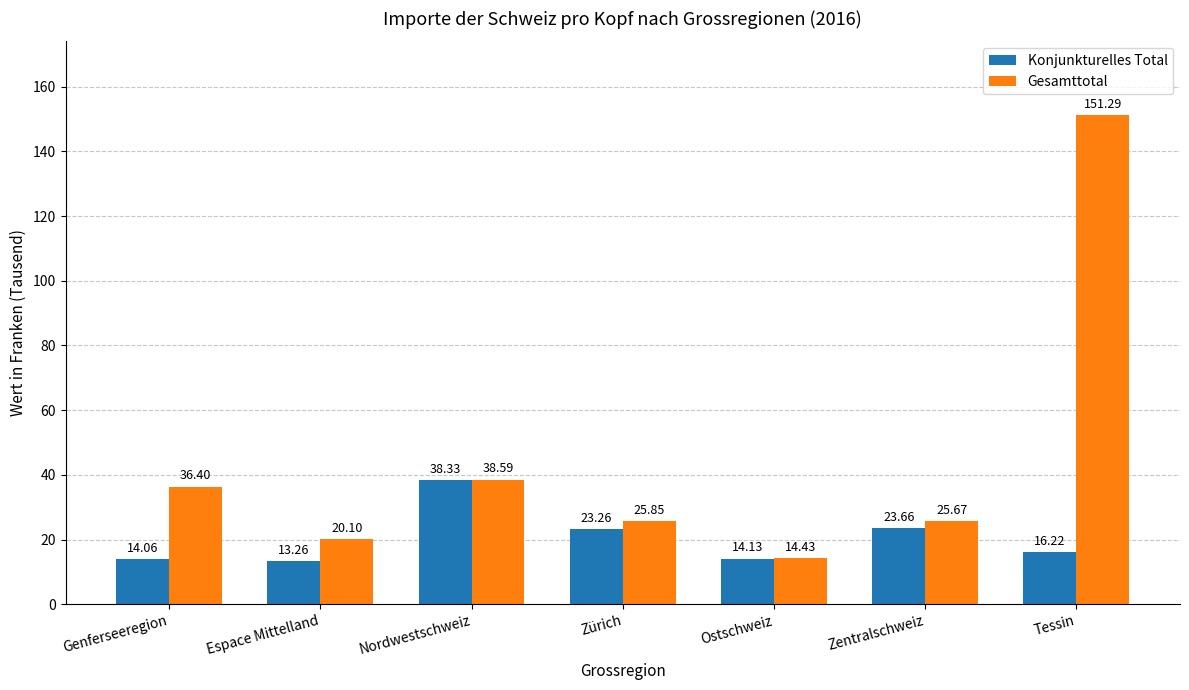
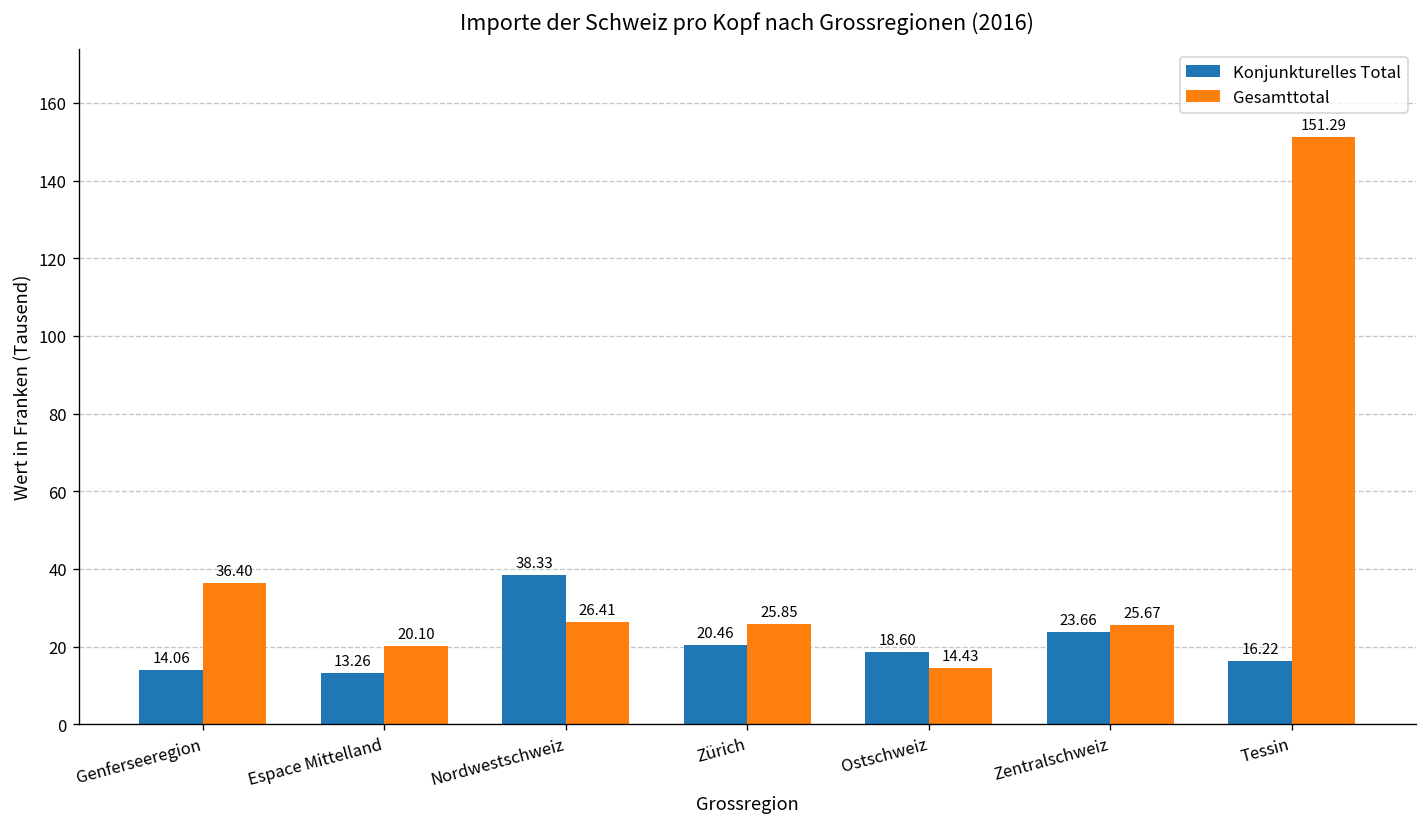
  {
    "Konjunkturelles Total": {
      "Genferseeregion": 14.06,
      "Espace Mittelland": 13.26,
      "Nordwestschweiz": 38.33,
-     "Zürich": 23.26,
-     "Ostschweiz": 14.13,
+     "Zürich": 20.46,
+     "Ostschweiz": 18.60,
      "Zentralschweiz": 23.66,
      "Tessin": 16.22
    },
    "Gesamttotal": {
      "Genferseeregion": 36.40,
      "Espace Mittelland": 20.10,
-     "Nordwestschweiz": 38.59,
+     "Nordwestschweiz": 26.41,
      "Zürich": 25.85,
      "Ostschweiz": 14.43,
      "Zentralschweiz": 25.67,
      "Tessin": 151.29
    }
  }
